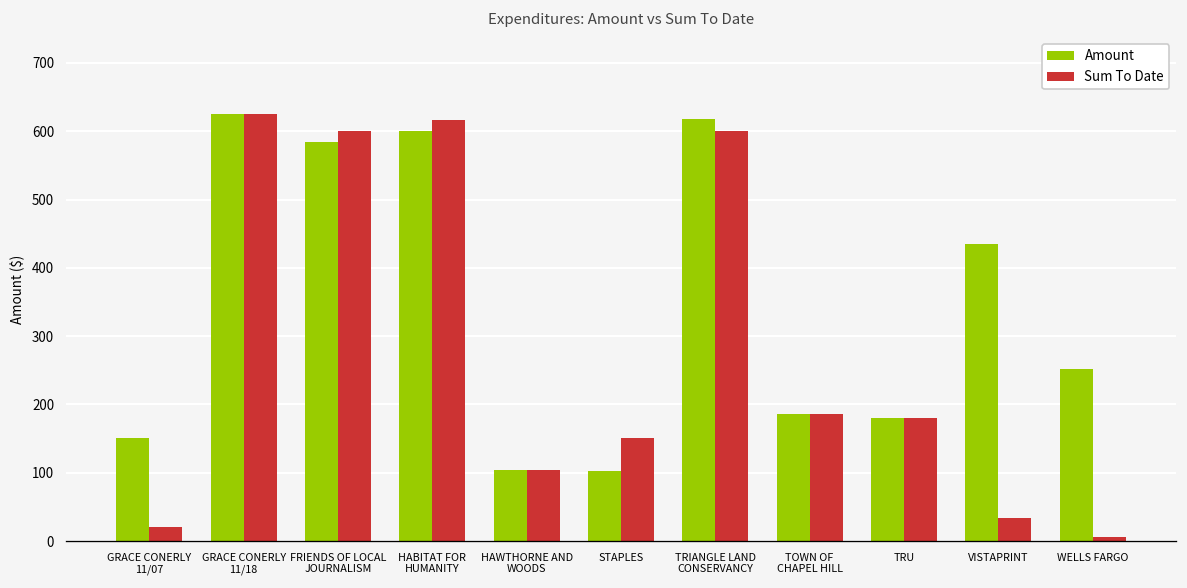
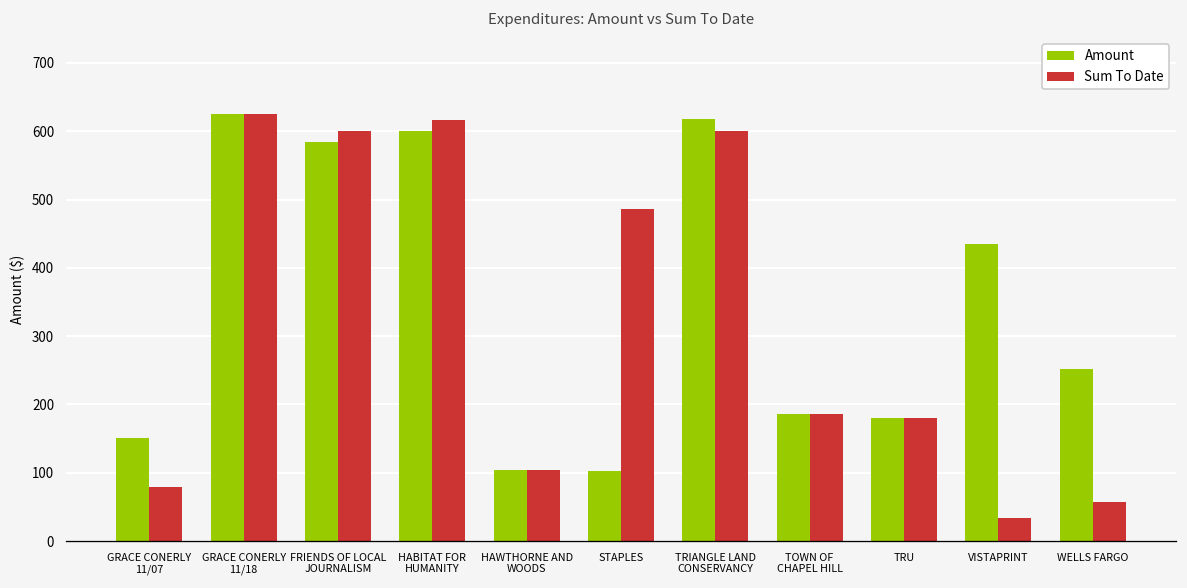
  {
    "Amount": {
      "GRACE CONERLY 11/07": 150,
      "GRACE CONERLY 11/18": 630,
      "FRIENDS OF LOCAL JOURNALISM": 580,
      "HABITAT FOR HUMANITY": 600,
      "HAWTHORNE AND WOODS": 100,
      "STAPLES": 100,
      "TRIANGLE LAND CONSERVANCY": 620,
      "TOWN OF CHAPEL HILL": 190,
      "TRU": 180,
      "VISTAPRINT": 440,
      "WELLS FARGO": 250
    },
    "Sum To Date": {
-     "GRACE CONERLY 11/07": 20,
+     "GRACE CONERLY 11/07": 80,
      "GRACE CONERLY 11/18": 630,
      "FRIENDS OF LOCAL JOURNALISM": 600,
      "HABITAT FOR HUMANITY": 620,
      "HAWTHORNE AND WOODS": 100,
-     "STAPLES": 150,
+     "STAPLES": 490,
      "TRIANGLE LAND CONSERVANCY": 600,
      "TOWN OF CHAPEL HILL": 190,
      "TRU": 180,
      "VISTAPRINT": 30,
-     "WELLS FARGO": 10
+     "WELLS FARGO": 60
    }
  }
